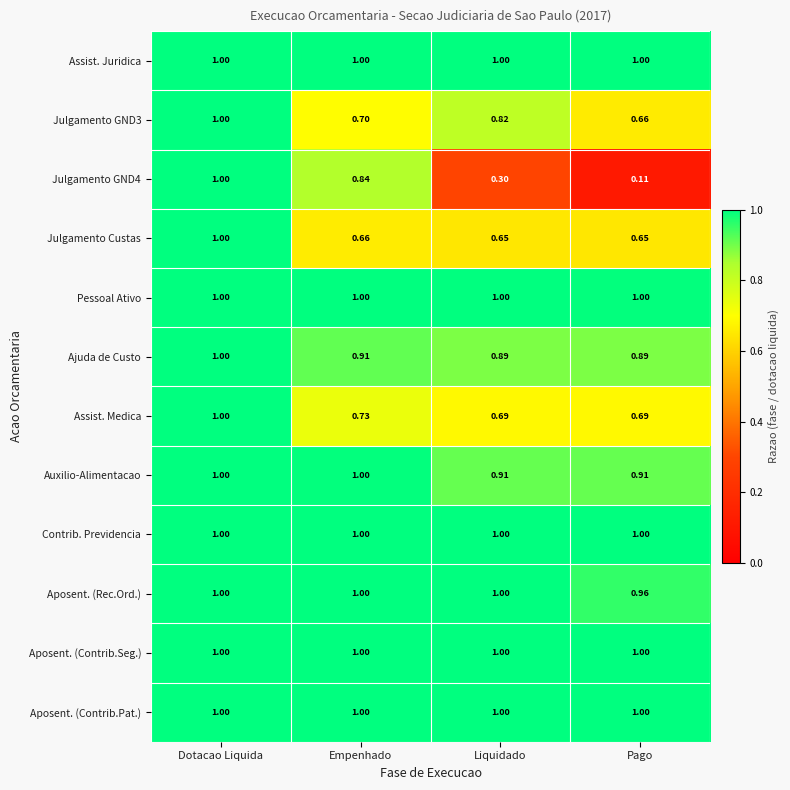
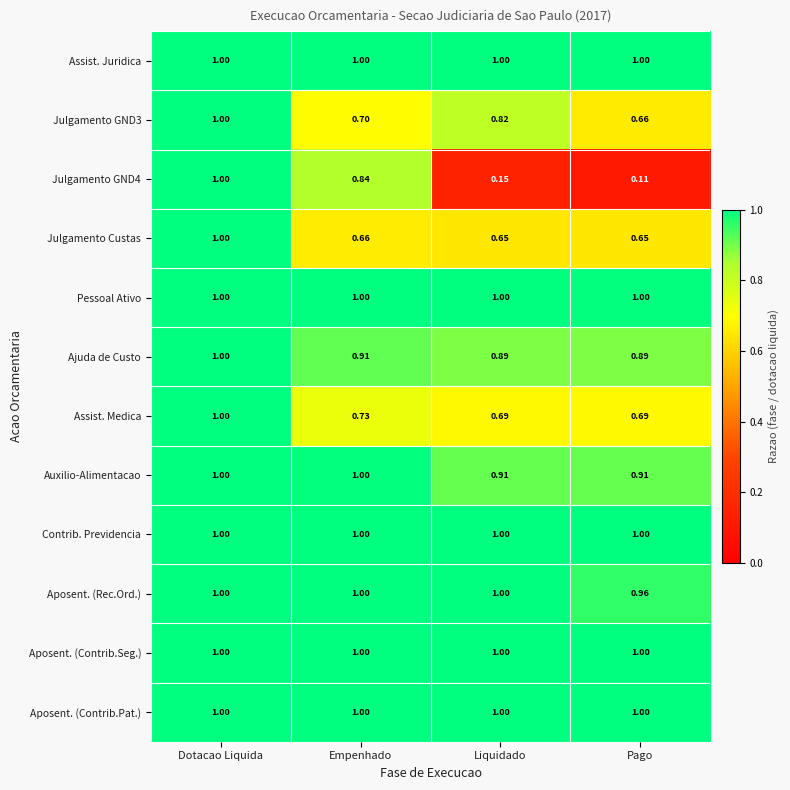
  {
    "Assist. Juridica": {
      "Dotacao Liquida": 1.00,
      "Empenhado": 1.00,
      "Liquidado": 1.00,
      "Pago": 1.00
    },
    "Julgamento GND3": {
      "Dotacao Liquida": 1.00,
      "Empenhado": 0.70,
      "Liquidado": 0.82,
      "Pago": 0.66
    },
    "Julgamento GND4": {
      "Dotacao Liquida": 1.00,
      "Empenhado": 0.84,
-     "Liquidado": 0.30,
+     "Liquidado": 0.15,
      "Pago": 0.11
    },
    "Julgamento Custas": {
      "Dotacao Liquida": 1.00,
      "Empenhado": 0.66,
      "Liquidado": 0.65,
      "Pago": 0.65
    },
    "Pessoal Ativo": {
      "Dotacao Liquida": 1.00,
      "Empenhado": 1.00,
      "Liquidado": 1.00,
      "Pago": 1.00
    },
    "Ajuda de Custo": {
      "Dotacao Liquida": 1.00,
      "Empenhado": 0.91,
      "Liquidado": 0.89,
      "Pago": 0.89
    },
    "Assist. Medica": {
      "Dotacao Liquida": 1.00,
      "Empenhado": 0.73,
      "Liquidado": 0.69,
      "Pago": 0.69
    },
    "Auxilio-Alimentacao": {
      "Dotacao Liquida": 1.00,
      "Empenhado": 1.00,
      "Liquidado": 0.91,
      "Pago": 0.91
    },
    "Contrib. Previdencia": {
      "Dotacao Liquida": 1.00,
      "Empenhado": 1.00,
      "Liquidado": 1.00,
      "Pago": 1.00
    },
    "Aposent. (Rec.Ord.)": {
      "Dotacao Liquida": 1.00,
      "Empenhado": 1.00,
      "Liquidado": 1.00,
      "Pago": 0.96
    },
    "Aposent. (Contrib.Seg.)": {
      "Dotacao Liquida": 1.00,
      "Empenhado": 1.00,
      "Liquidado": 1.00,
      "Pago": 1.00
    },
    "Aposent. (Contrib.Pat.)": {
      "Dotacao Liquida": 1.00,
      "Empenhado": 1.00,
      "Liquidado": 1.00,
      "Pago": 1.00
    }
  }
